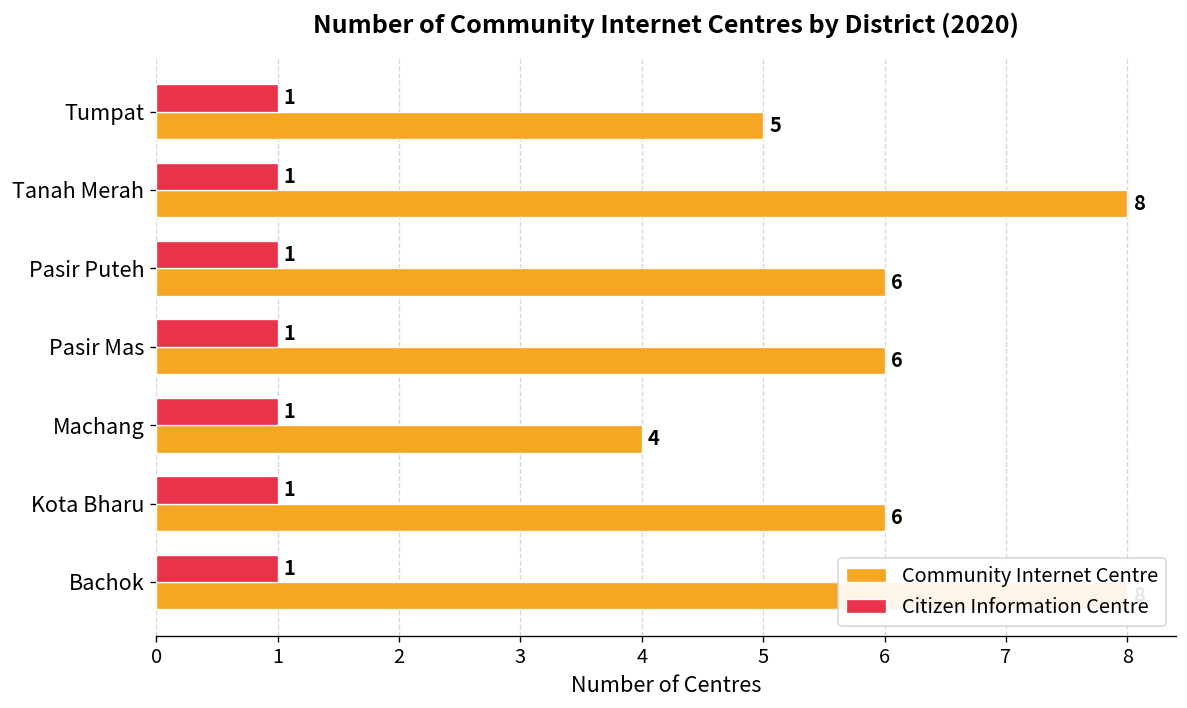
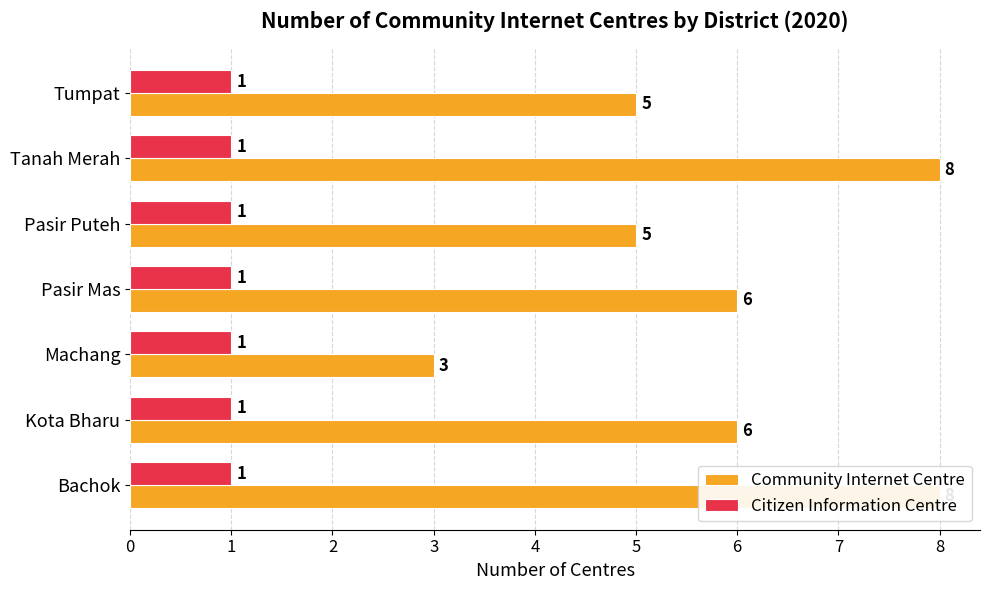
  {
    "Community Internet Centre": {
      "Tumpat": 5,
      "Tanah Merah": 8,
-     "Pasir Puteh": 6,
+     "Pasir Puteh": 5,
      "Pasir Mas": 6,
-     "Machang": 4,
+     "Machang": 3,
      "Kota Bharu": 6
    },
    "Citizen Information Centre": {
      "Tumpat": 1,
      "Tanah Merah": 1,
      "Pasir Puteh": 1,
      "Pasir Mas": 1,
      "Machang": 1,
      "Kota Bharu": 1,
      "Bachok": 1
    }
  }
